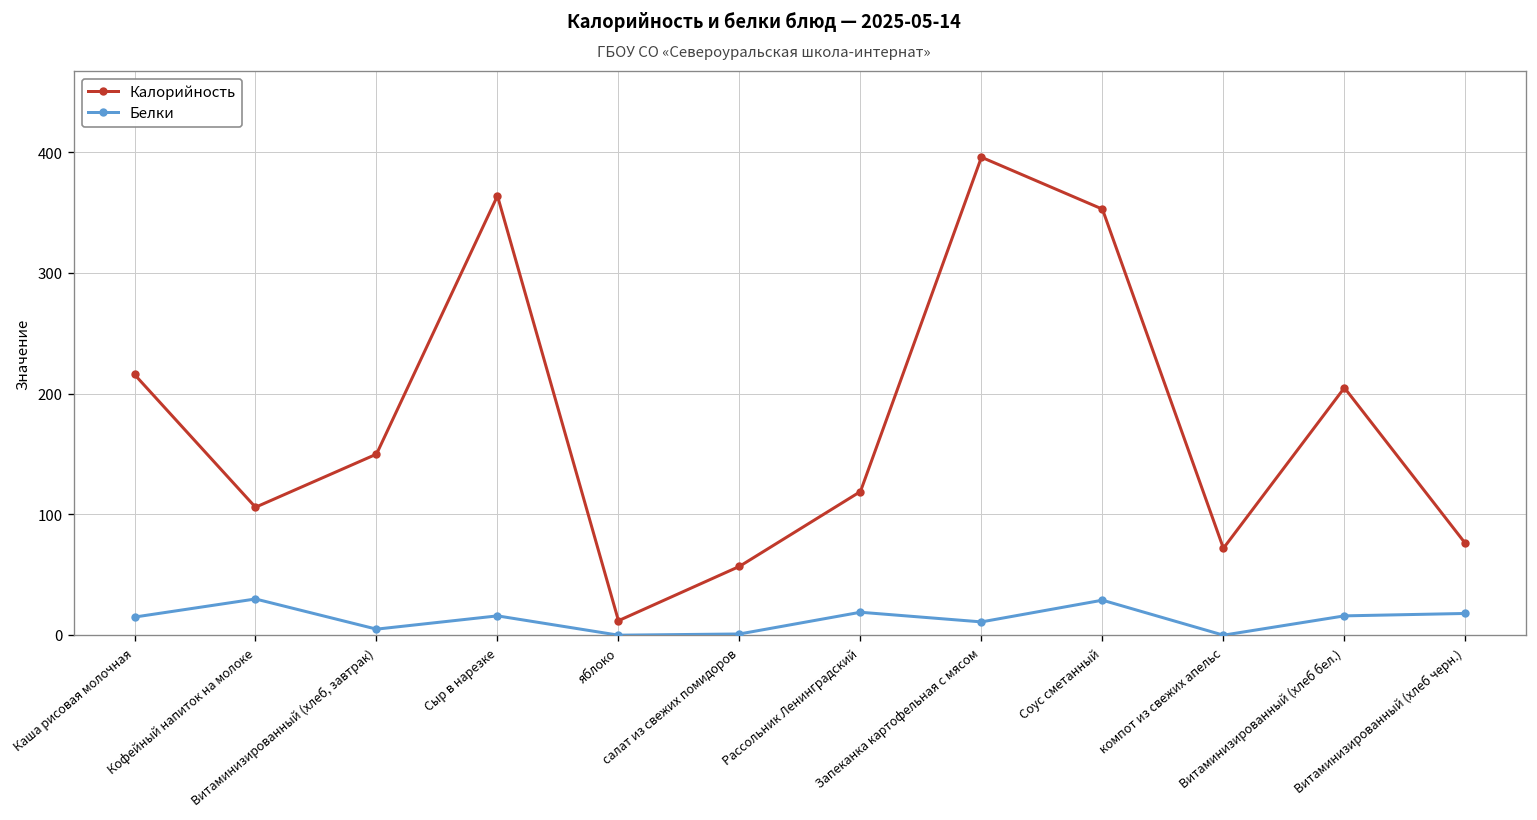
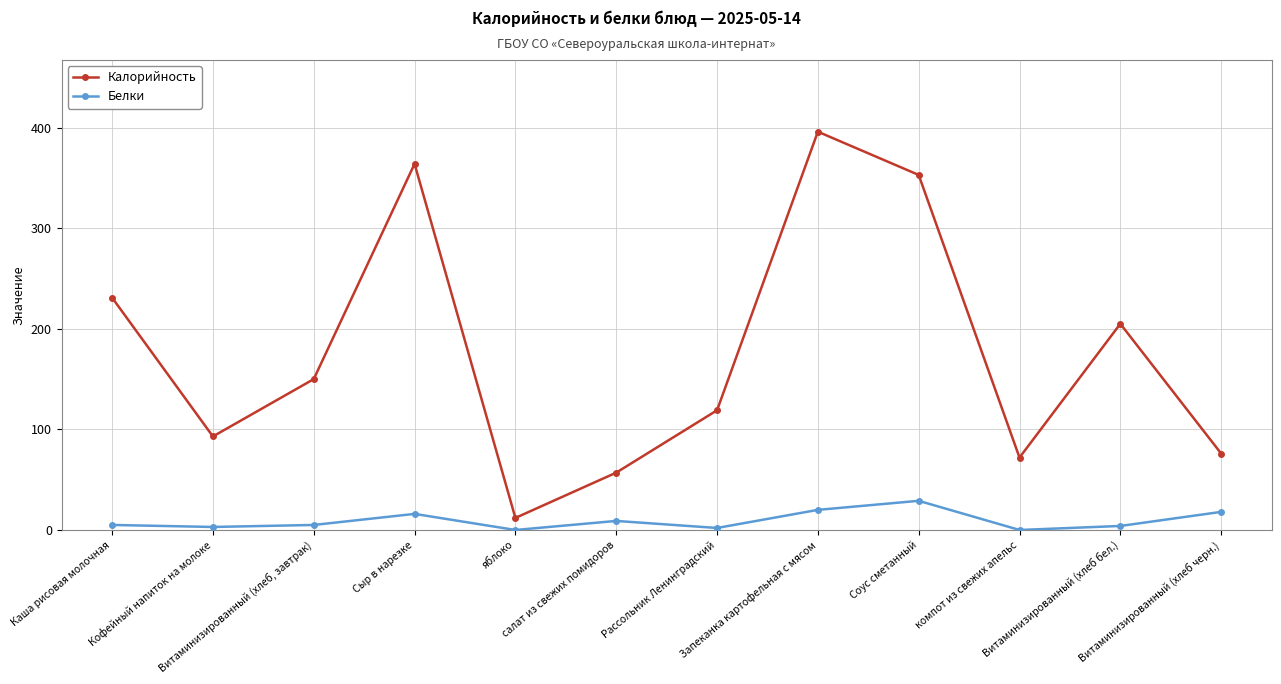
  {
    "Калорийность": {
-     "Каша рисовая молочная": 216,
-     "Кофейный напиток на молоке": 106,
+     "Каша рисовая молочная": 231,
+     "Кофейный напиток на молоке": 93,
      "Витаминизированный (хлеб, завтрак)": 150,
      "Сыр в нарезке": 364,
      "яблоко": 12,
      "салат из свежих помидоров": 57,
      "Рассольник Ленинградский": 119,
      "Запеканка картофельная с мясом": 396,
      "Соус сметанный": 353,
      "компот из свежих апельс": 72,
      "Витаминизированный (хлеб бел.)": 205,
      "Витаминизированный (хлеб черн.)": 76
    },
    "Белки": {
-     "Каша рисовая молочная": 15,
-     "Кофейный напиток на молоке": 30,
+     "Каша рисовая молочная": 5,
+     "Кофейный напиток на молоке": 3,
      "Витаминизированный (хлеб, завтрак)": 5,
      "Сыр в нарезке": 16,
      "яблоко": 0,
-     "салат из свежих помидоров": 1,
-     "Рассольник Ленинградский": 19,
-     "Запеканка картофельная с мясом": 11,
+     "салат из свежих помидоров": 9,
+     "Рассольник Ленинградский": 2,
+     "Запеканка картофельная с мясом": 20,
      "Соус сметанный": 29,
      "компот из свежих апельс": 0,
-     "Витаминизированный (хлеб бел.)": 16,
+     "Витаминизированный (хлеб бел.)": 4,
      "Витаминизированный (хлеб черн.)": 18
    }
  }
